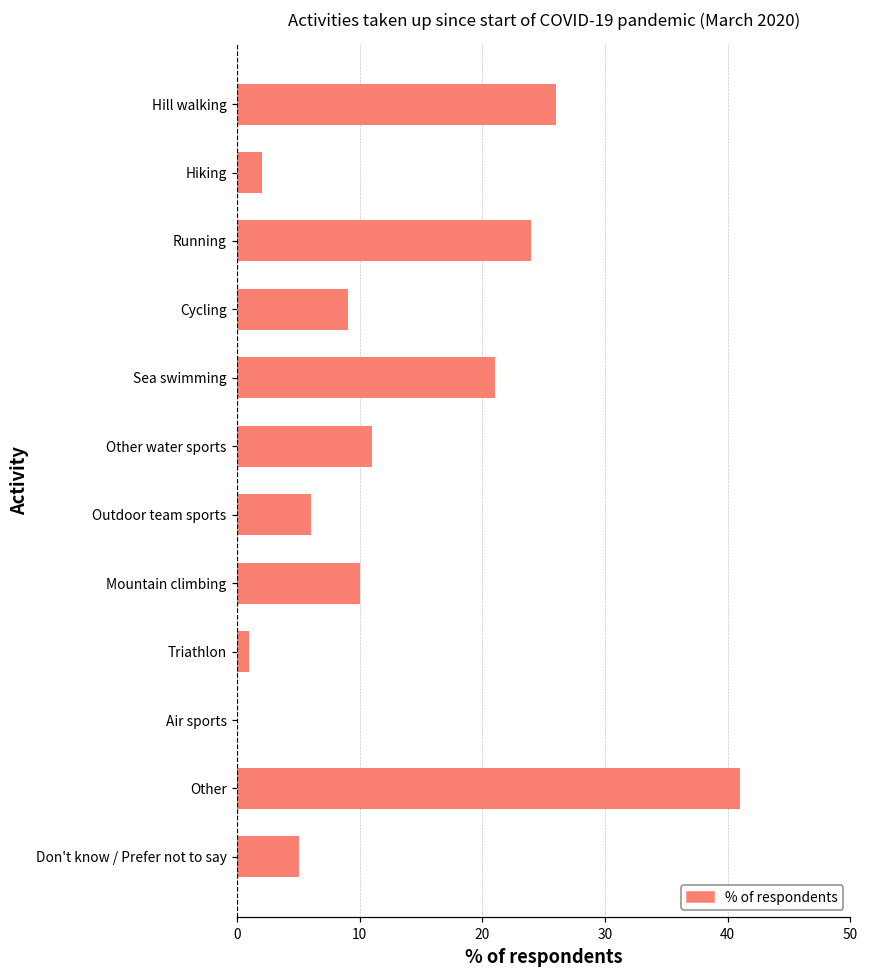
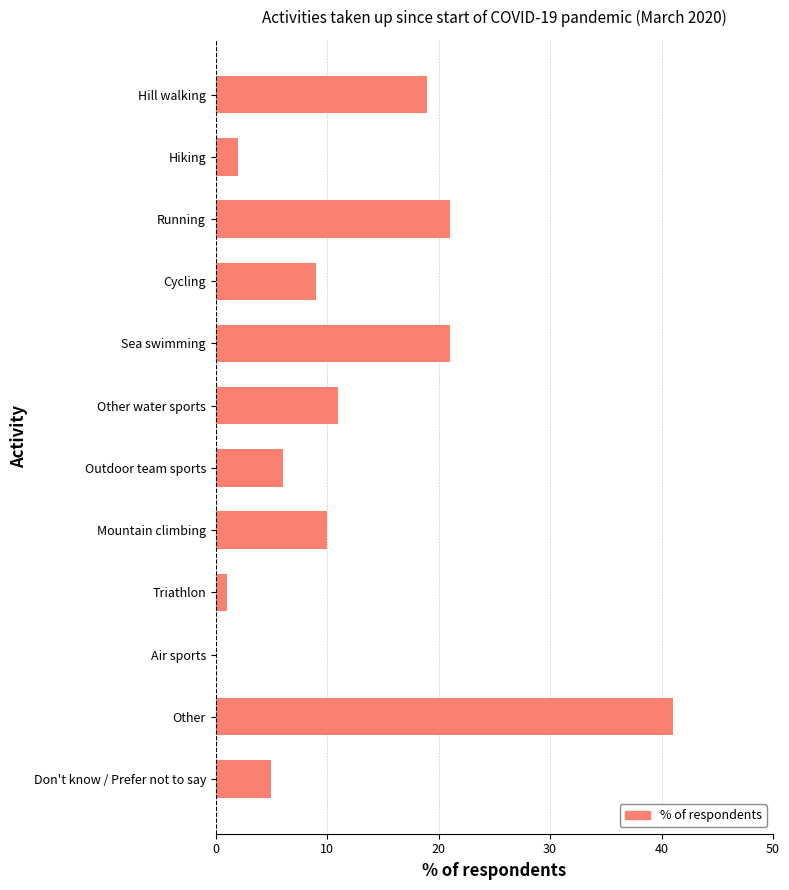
  {
-   "Hill walking": 26,
+   "Hill walking": 19,
    "Hiking": 2,
-   "Running": 24,
+   "Running": 21,
    "Cycling": 9,
    "Sea swimming": 21,
    "Other water sports": 11,
    "Outdoor team sports": 6,
    "Mountain climbing": 10,
    "Triathlon": 1,
    "Air sports": 0,
    "Other": 41,
    "Don't know / Prefer not to say": 5
  }
